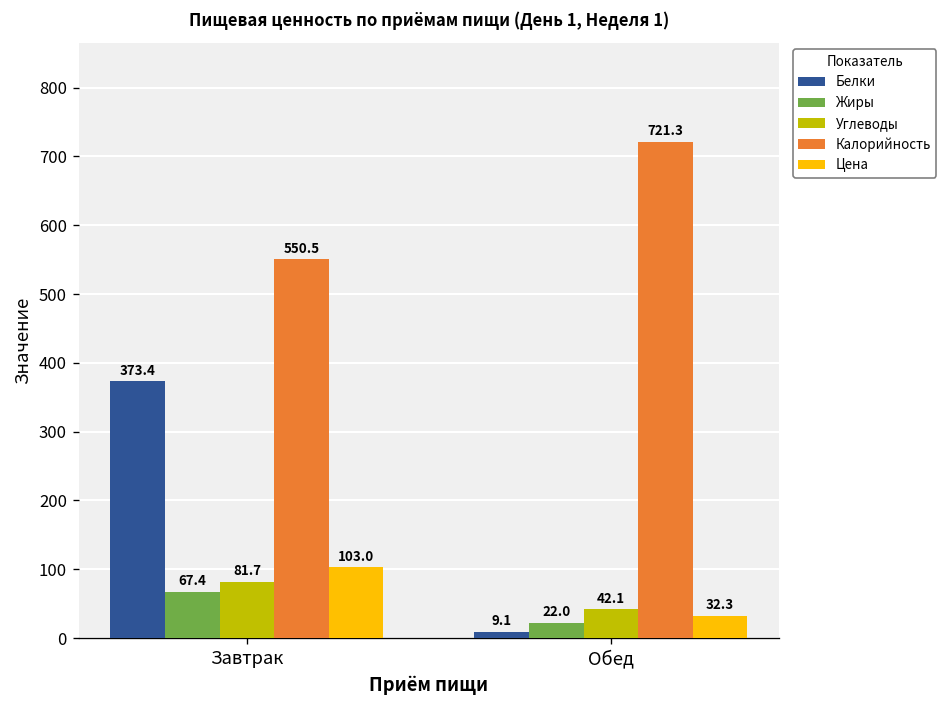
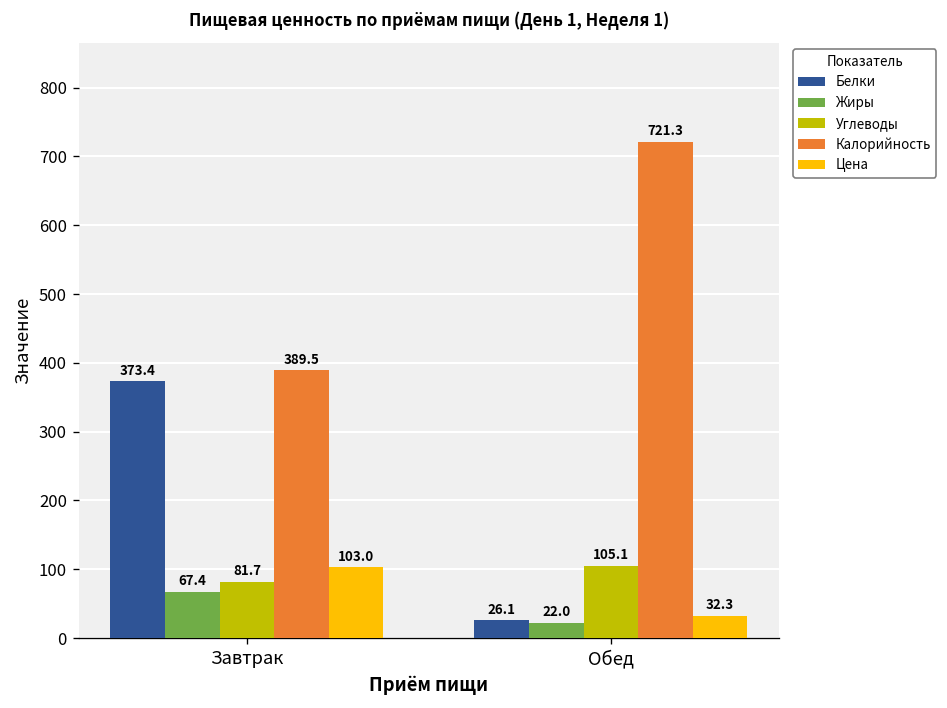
  {
    "Белки": {
      "Завтрак": 373.4,
-     "Обед": 9.1
+     "Обед": 26.1
    },
    "Жиры": {
      "Завтрак": 67.4,
      "Обед": 22.0
    },
    "Углеводы": {
      "Завтрак": 81.7,
-     "Обед": 42.1
+     "Обед": 105.1
    },
    "Калорийность": {
-     "Завтрак": 550.5,
+     "Завтрак": 389.5,
      "Обед": 721.3
    },
    "Цена": {
      "Завтрак": 103.0,
      "Обед": 32.3
    }
  }
